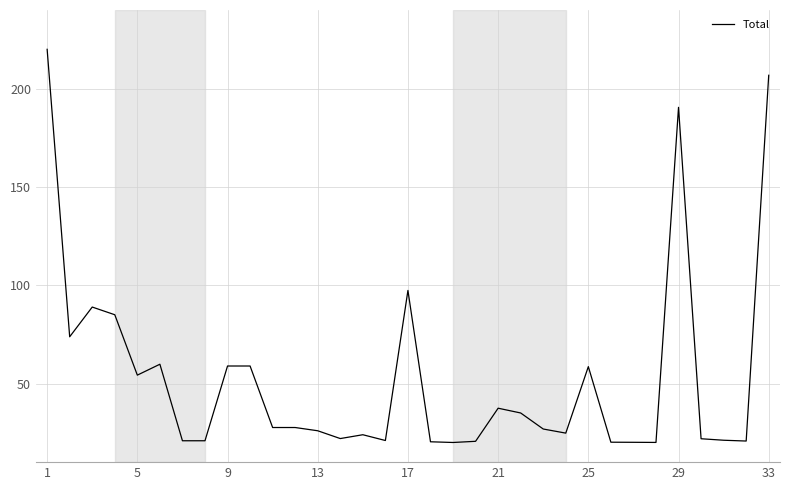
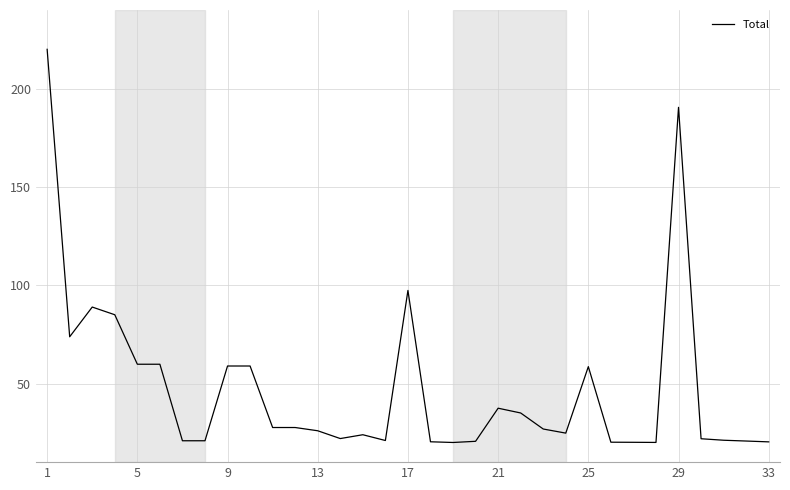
  {
    "1": 220,
-   "5": 54,
+   "5": 60,
    "9": 59,
    "13": 26,
    "17": 97,
    "21": 37,
    "25": 59,
    "29": 190,
-   "33": 207
+   "33": 20
  }
